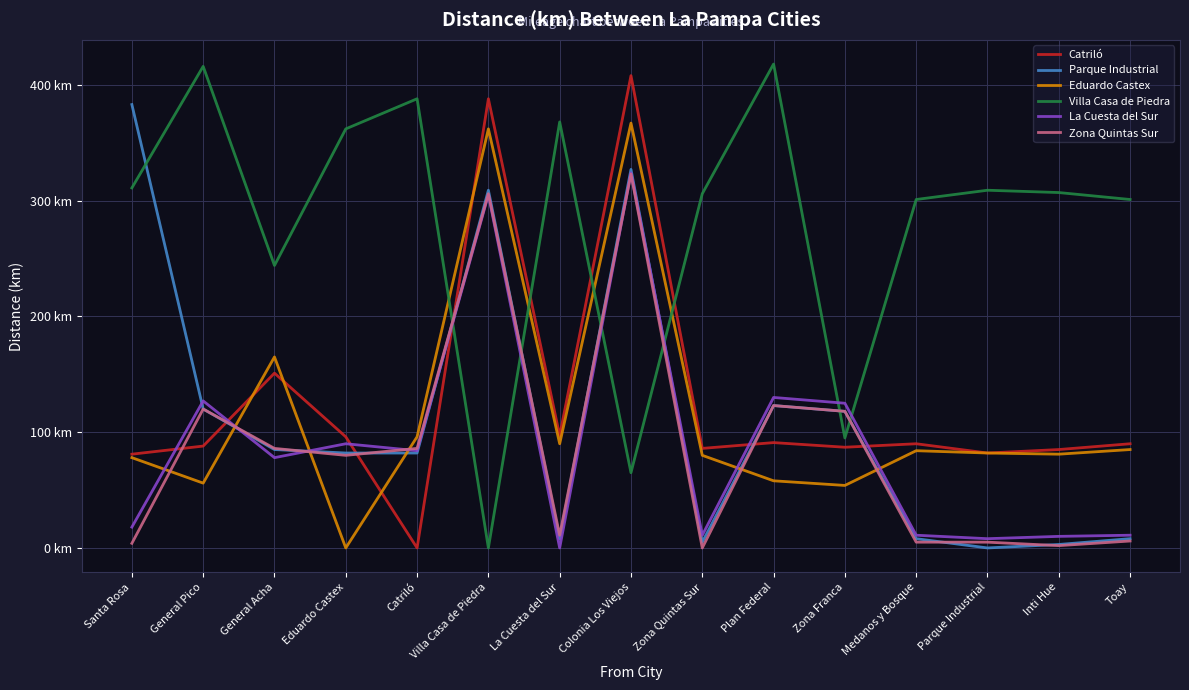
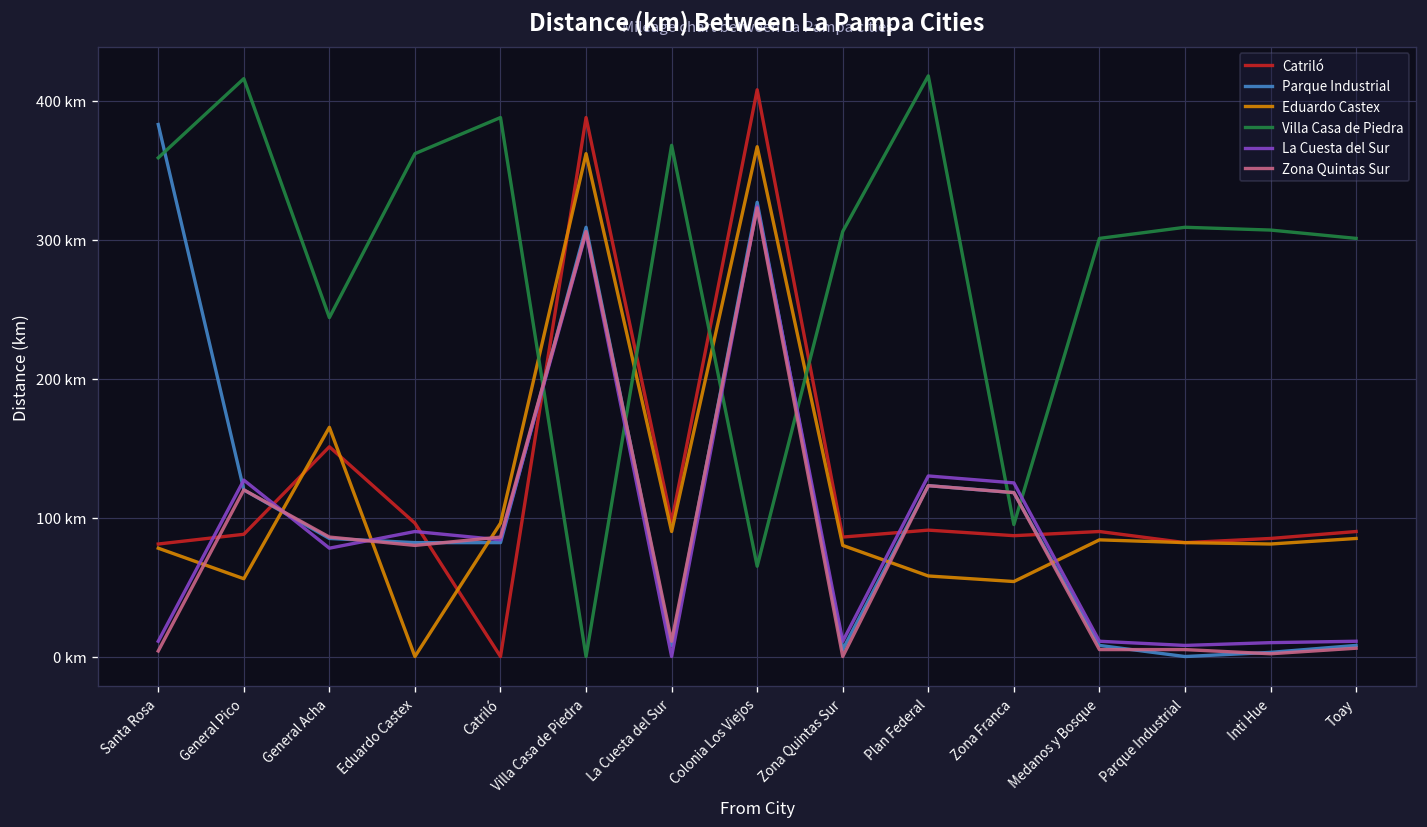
  {
    "Catriló": {
      "Santa Rosa": "81 km",
      "General Pico": "88 km",
      "General Acha": "151 km",
      "Eduardo Castex": "96 km",
      "Catriló": "0 km",
      "Villa Casa de Piedra": "388 km",
      "La Cuesta del Sur": "97 km",
      "Colonia Los Viejos": "408 km",
      "Zona Quintas Sur": "86 km",
      "Plan Federal": "91 km",
      "Zona Franca": "87 km",
      "Medanos y Bosque": "90 km",
      "Inti Hue": "85 km",
      "Toay": "90 km"
    },
    "Parque Industrial": {
      "Santa Rosa": "383 km",
      "Villa Casa de Piedra": "309 km",
      "La Cuesta del Sur": "8 km",
      "Colonia Los Viejos": "327 km",
      "Zona Quintas Sur": "5 km",
      "Medanos y Bosque": "8 km",
      "Parque Industrial": "0 km"
    },
    "Eduardo Castex": {
      "Santa Rosa": "78 km",
      "General Pico": "56 km",
      "General Acha": "165 km",
      "Eduardo Castex": "0 km",
      "Catriló": "96 km",
      "Villa Casa de Piedra": "362 km",
      "La Cuesta del Sur": "90 km",
      "Colonia Los Viejos": "367 km",
      "Zona Quintas Sur": "80 km",
      "Plan Federal": "58 km",
      "Zona Franca": "54 km",
      "Medanos y Bosque": "84 km",
      "Inti Hue": "81 km",
      "Toay": "85 km"
    },
    "Villa Casa de Piedra": {
-     "Santa Rosa": "311 km",
+     "Santa Rosa": "359 km",
      "General Pico": "416 km",
      "General Acha": "244 km",
      "Eduardo Castex": "362 km",
      "Catriló": "388 km",
      "Villa Casa de Piedra": "0 km",
      "La Cuesta del Sur": "368 km",
      "Colonia Los Viejos": "65 km",
      "Zona Quintas Sur": "306 km",
      "Plan Federal": "418 km",
      "Zona Franca": "95 km",
      "Medanos y Bosque": "301 km",
      "Parque Industrial": "309 km",
      "Inti Hue": "307 km",
      "Toay": "301 km"
    },
    "La Cuesta del Sur": {
-     "Santa Rosa": "18 km",
+     "Santa Rosa": "11 km",
      "General Pico": "127 km",
      "General Acha": "78 km",
      "Eduardo Castex": "90 km",
      "La Cuesta del Sur": "0 km",
      "Zona Quintas Sur": "11 km",
      "Plan Federal": "130 km",
      "Zona Franca": "125 km",
      "Medanos y Bosque": "11 km",
      "Parque Industrial": "8 km",
      "Inti Hue": "10 km",
      "Toay": "11 km"
    },
    "Zona Quintas Sur": {
      "Santa Rosa": "4 km",
      "La Cuesta del Sur": "11 km",
      "Zona Quintas Sur": "0 km",
      "Medanos y Bosque": "5 km",
      "Parque Industrial": "5 km"
    }
  }
